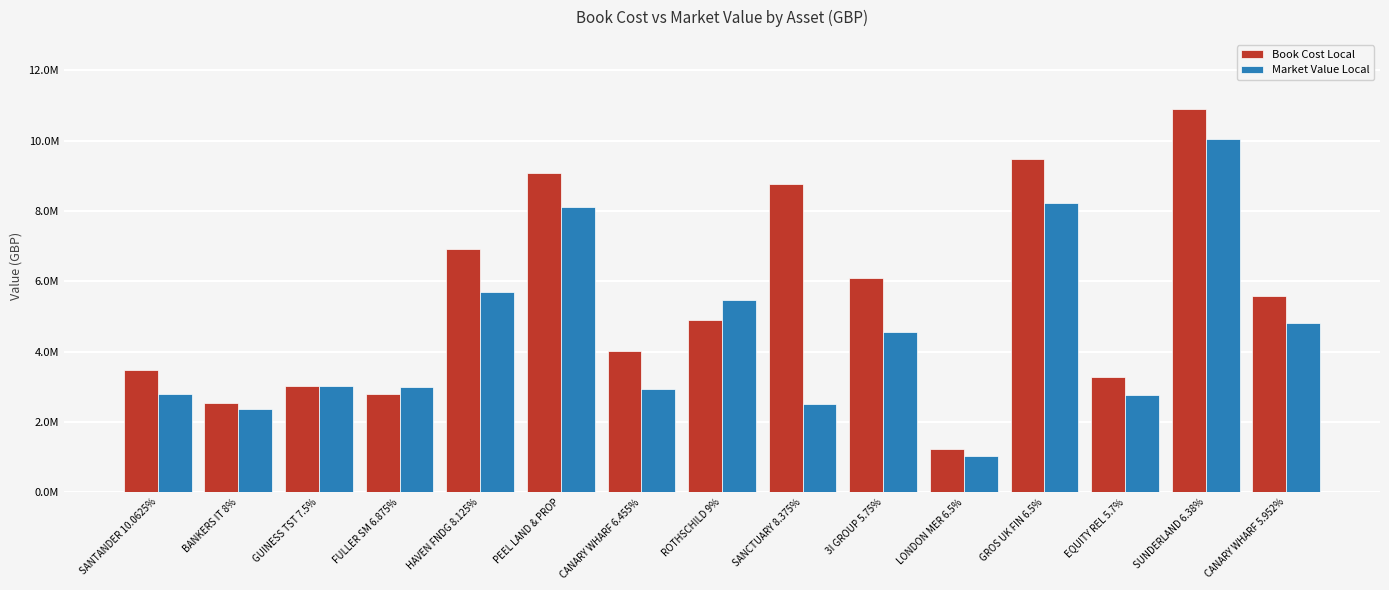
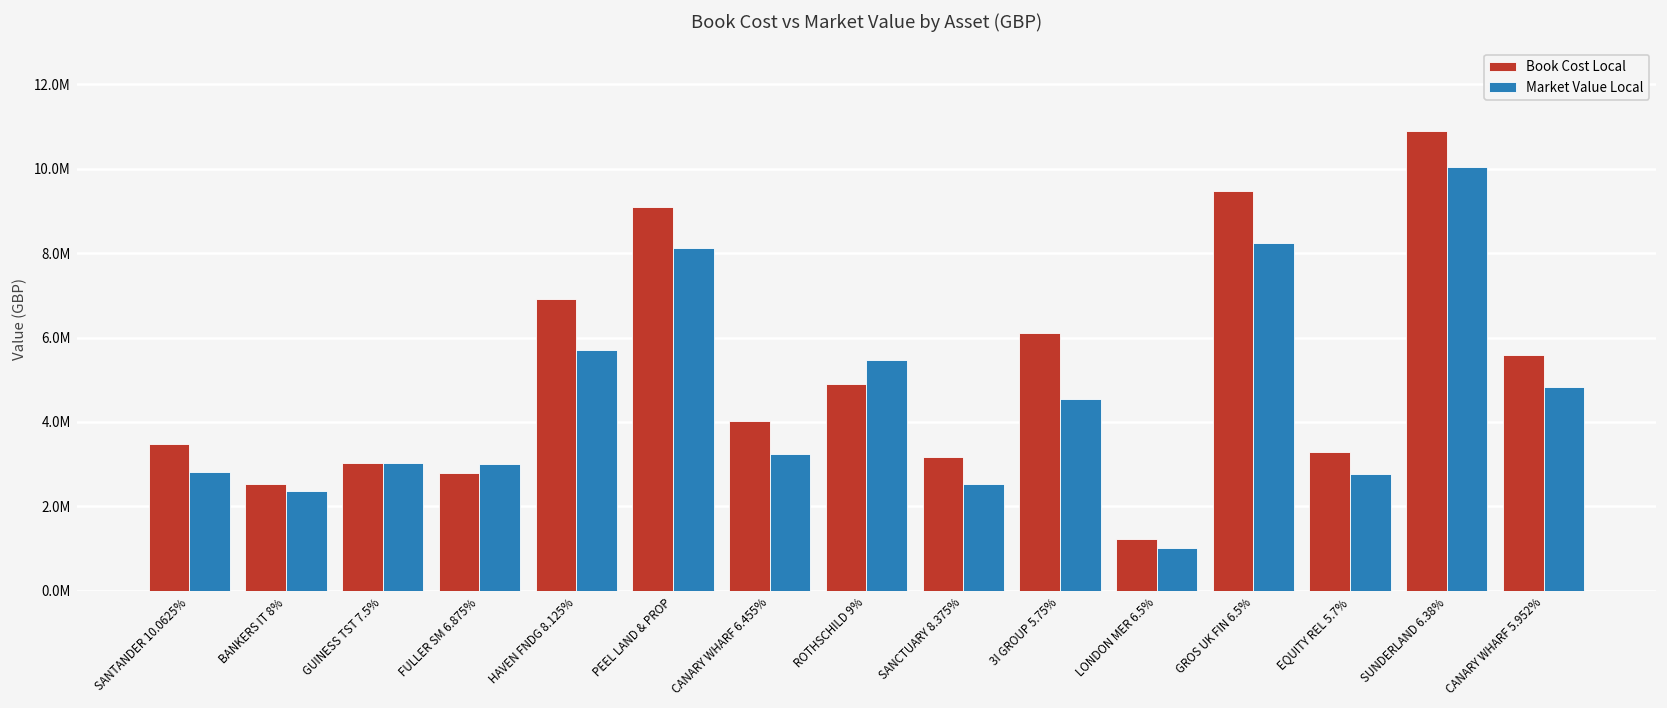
  {
    "Book Cost Local": {
      "SANTANDER 10.0625%": 3500000,
      "BANKERS IT 8%": 2500000,
      "GUINESS TST 7.5%": 3000000,
      "FULLER SM 6.875%": 2800000,
      "HAVEN FNDG 8.125%": 6900000,
      "PEEL LAND & PROP": 9100000,
      "CANARY WHARF 6.455%": 4000000,
      "ROTHSCHILD 9%": 4900000,
-     "SANCTUARY 8.375%": 8800000,
+     "SANCTUARY 8.375%": 3200000,
      "3I GROUP 5.75%": 6100000,
      "LONDON MER 6.5%": 1200000,
      "GROS UK FIN 6.5%": 9500000,
      "EQUITY REL 5.7%": 3300000,
      "SUNDERLAND 6.38%": 10900000,
      "CANARY WHARF 5.952%": 5600000
    },
    "Market Value Local": {
      "SANTANDER 10.0625%": 2800000,
      "BANKERS IT 8%": 2400000,
      "GUINESS TST 7.5%": 3000000,
      "FULLER SM 6.875%": 3000000,
      "HAVEN FNDG 8.125%": 5700000,
      "PEEL LAND & PROP": 8100000,
-     "CANARY WHARF 6.455%": 2900000,
+     "CANARY WHARF 6.455%": 3200000,
      "ROTHSCHILD 9%": 5500000,
      "SANCTUARY 8.375%": 2500000,
      "3I GROUP 5.75%": 4600000,
      "LONDON MER 6.5%": 1000000,
      "GROS UK FIN 6.5%": 8200000,
      "EQUITY REL 5.7%": 2800000,
      "SUNDERLAND 6.38%": 10000000,
      "CANARY WHARF 5.952%": 4800000
    }
  }
